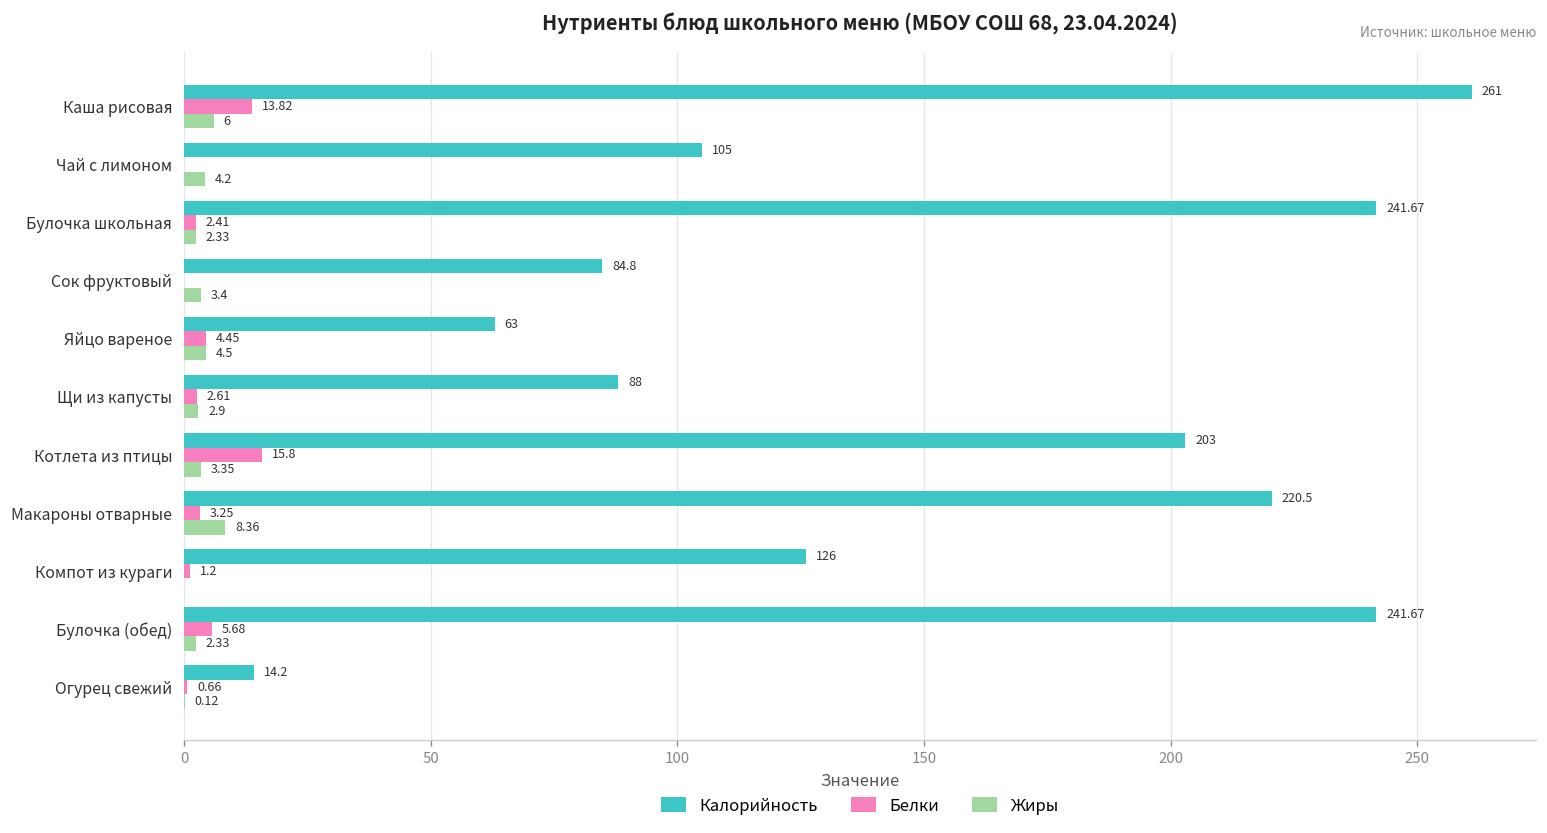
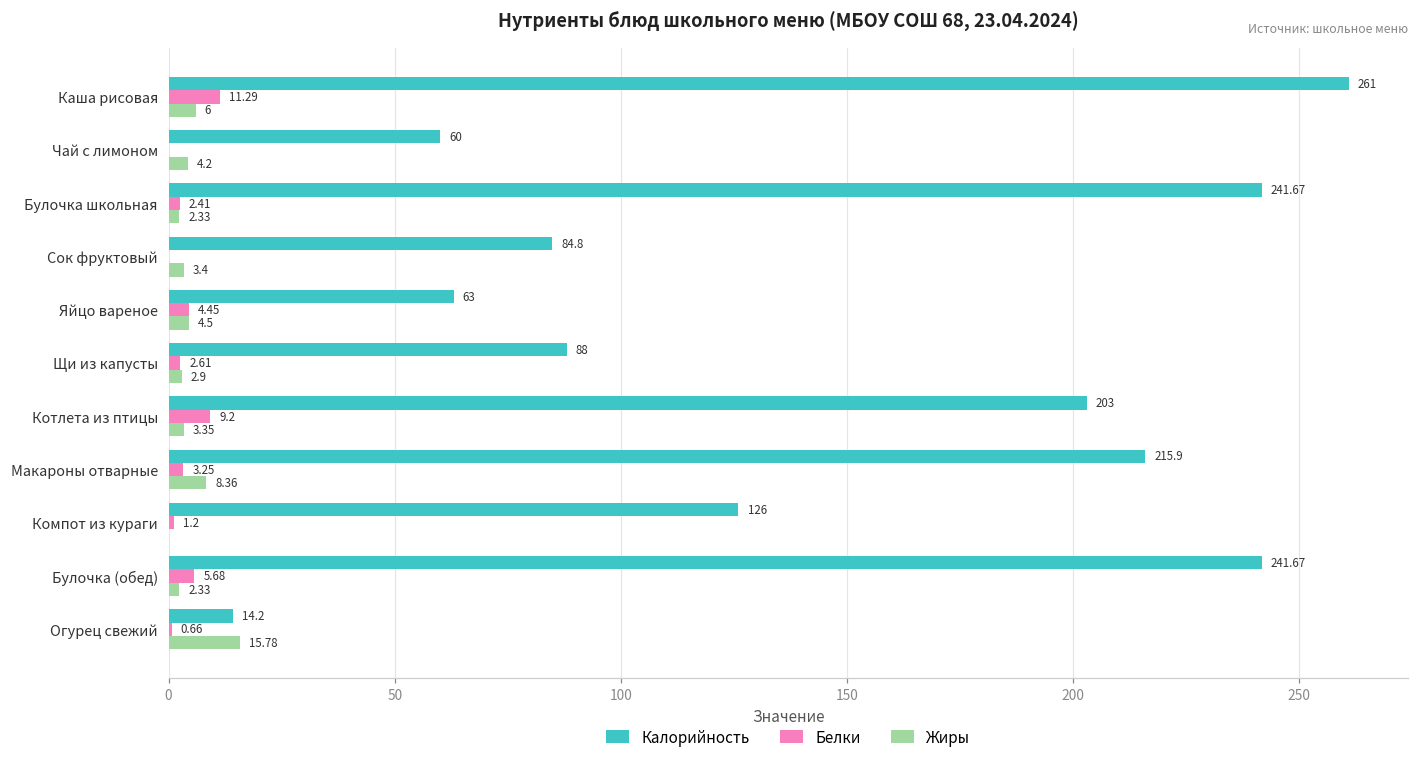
  {
    "Калорийность": {
      "Каша рисовая": 261,
-     "Чай с лимоном": 105,
+     "Чай с лимоном": 60,
      "Булочка школьная": 241.67,
      "Сок фруктовый": 84.8,
      "Яйцо вареное": 63,
      "Щи из капусты": 88,
      "Котлета из птицы": 203,
-     "Макароны отварные": 220.5,
+     "Макароны отварные": 215.9,
      "Компот из кураги": 126,
      "Булочка (обед)": 241.67,
      "Огурец свежий": 14.2
    },
    "Белки": {
-     "Каша рисовая": 13.82,
+     "Каша рисовая": 11.29,
      "Булочка школьная": 2.41,
      "Яйцо вареное": 4.45,
      "Щи из капусты": 2.61,
-     "Котлета из птицы": 15.8,
+     "Котлета из птицы": 9.2,
      "Макароны отварные": 3.25,
      "Компот из кураги": 1.2,
      "Булочка (обед)": 5.68,
      "Огурец свежий": 0.66
    },
    "Жиры": {
      "Каша рисовая": 6,
      "Чай с лимоном": 4.2,
      "Булочка школьная": 2.33,
      "Сок фруктовый": 3.4,
      "Яйцо вареное": 4.5,
      "Щи из капусты": 2.9,
      "Котлета из птицы": 3.35,
      "Макароны отварные": 8.36,
      "Булочка (обед)": 2.33,
-     "Огурец свежий": 0.12
+     "Огурец свежий": 15.78
    }
  }
